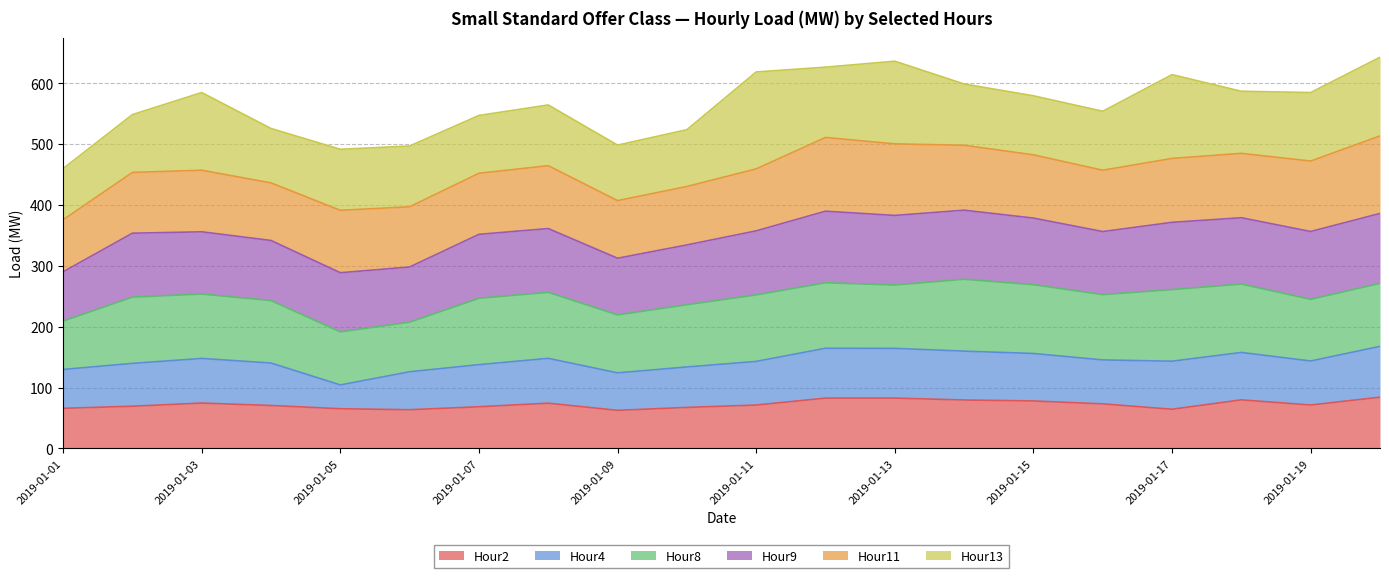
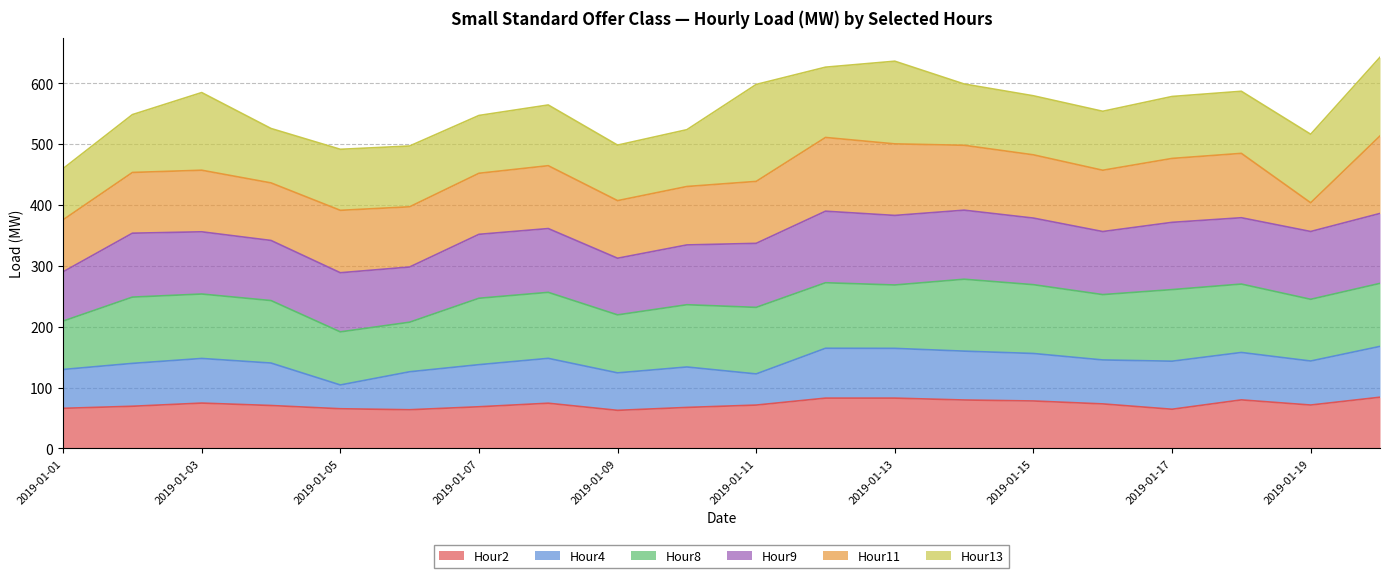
  {
    "Hour2": {
      "2019-01-01": 70,
      "2019-01-03": 70,
      "2019-01-05": 70,
      "2019-01-07": 70,
      "2019-01-09": 60,
      "2019-01-11": 70,
      "2019-01-13": 80,
      "2019-01-15": 80,
      "2019-01-17": 60,
      "2019-01-19": 70
    },
    "Hour4": {
      "2019-01-01": 60,
      "2019-01-03": 70,
      "2019-01-05": 40,
      "2019-01-07": 70,
      "2019-01-09": 60,
-     "2019-01-11": 70,
+     "2019-01-11": 50,
      "2019-01-13": 80,
      "2019-01-15": 80,
      "2019-01-17": 80,
      "2019-01-19": 70
    },
    "Hour8": {
      "2019-01-01": 80,
      "2019-01-03": 110,
      "2019-01-05": 90,
      "2019-01-07": 110,
      "2019-01-09": 100,
      "2019-01-11": 110,
      "2019-01-13": 100,
      "2019-01-15": 110,
      "2019-01-17": 120,
      "2019-01-19": 100
    },
    "Hour9": {
      "2019-01-01": 80,
      "2019-01-03": 100,
      "2019-01-05": 100,
      "2019-01-07": 110,
      "2019-01-09": 90,
      "2019-01-11": 110,
      "2019-01-13": 110,
      "2019-01-15": 110,
      "2019-01-17": 110,
      "2019-01-19": 110
    },
    "Hour11": {
      "2019-01-01": 90,
      "2019-01-03": 100,
      "2019-01-05": 100,
      "2019-01-07": 100,
      "2019-01-09": 90,
      "2019-01-11": 100,
      "2019-01-13": 120,
      "2019-01-15": 100,
      "2019-01-17": 110,
-     "2019-01-19": 120
+     "2019-01-19": 50
    },
    "Hour13": {
      "2019-01-01": 80,
      "2019-01-03": 130,
      "2019-01-05": 100,
      "2019-01-07": 100,
      "2019-01-09": 90,
      "2019-01-11": 160,
      "2019-01-13": 140,
      "2019-01-15": 100,
-     "2019-01-17": 140,
+     "2019-01-17": 100,
      "2019-01-19": 110
    }
  }
